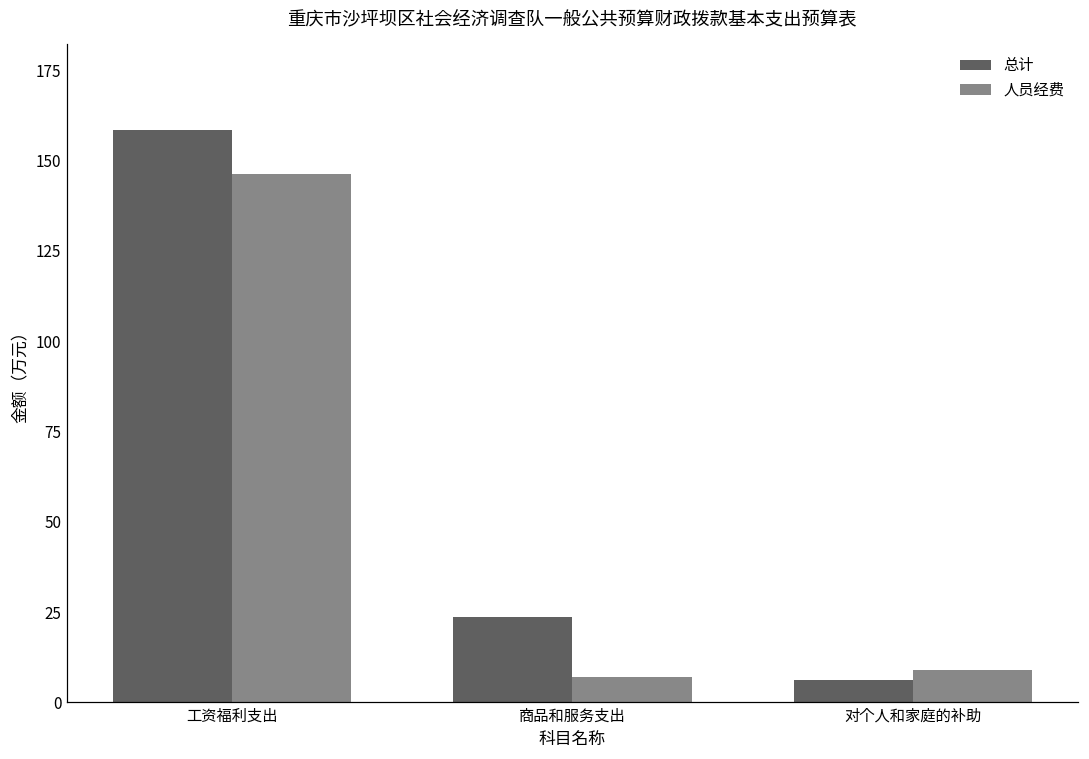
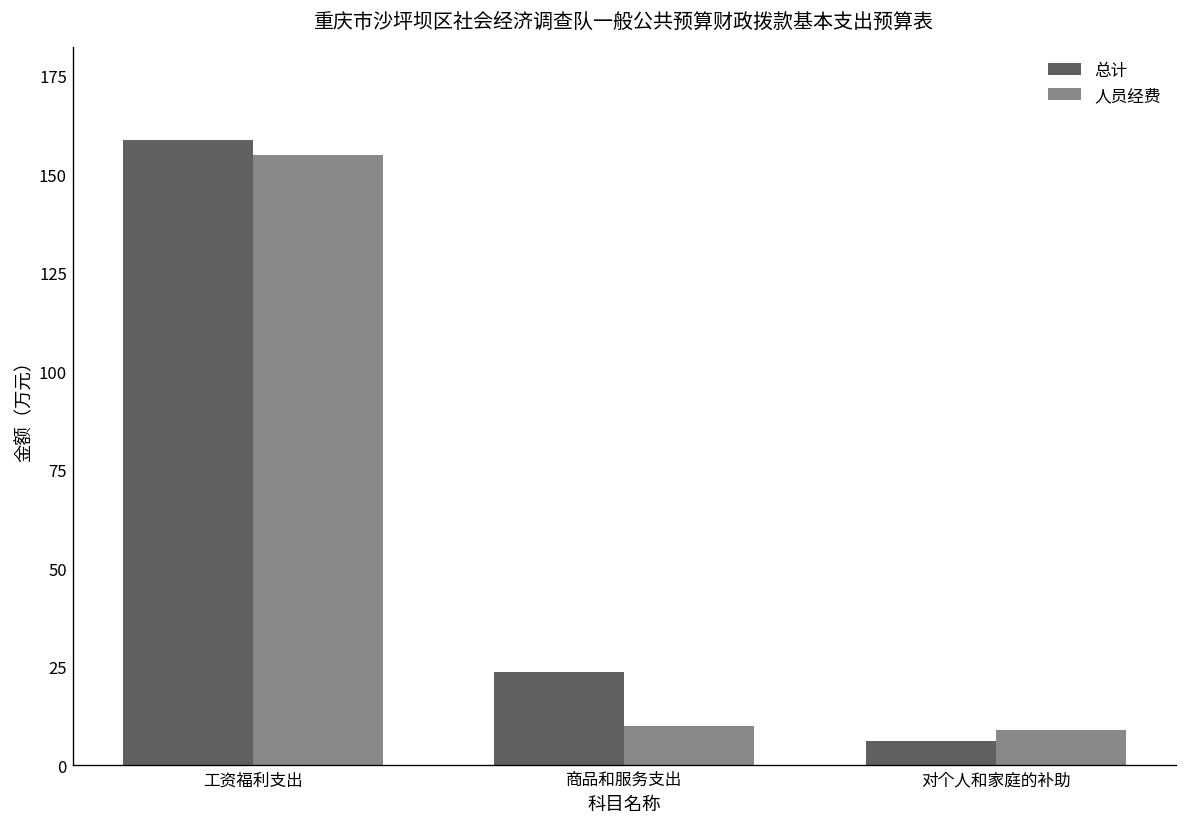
  {
    "总计": {
      "工资福利支出": 159,
      "商品和服务支出": 24,
      "对个人和家庭的补助": 6
    },
    "人员经费": {
-     "工资福利支出": 146,
-     "商品和服务支出": 7,
+     "工资福利支出": 155,
+     "商品和服务支出": 10,
      "对个人和家庭的补助": 9
    }
  }
